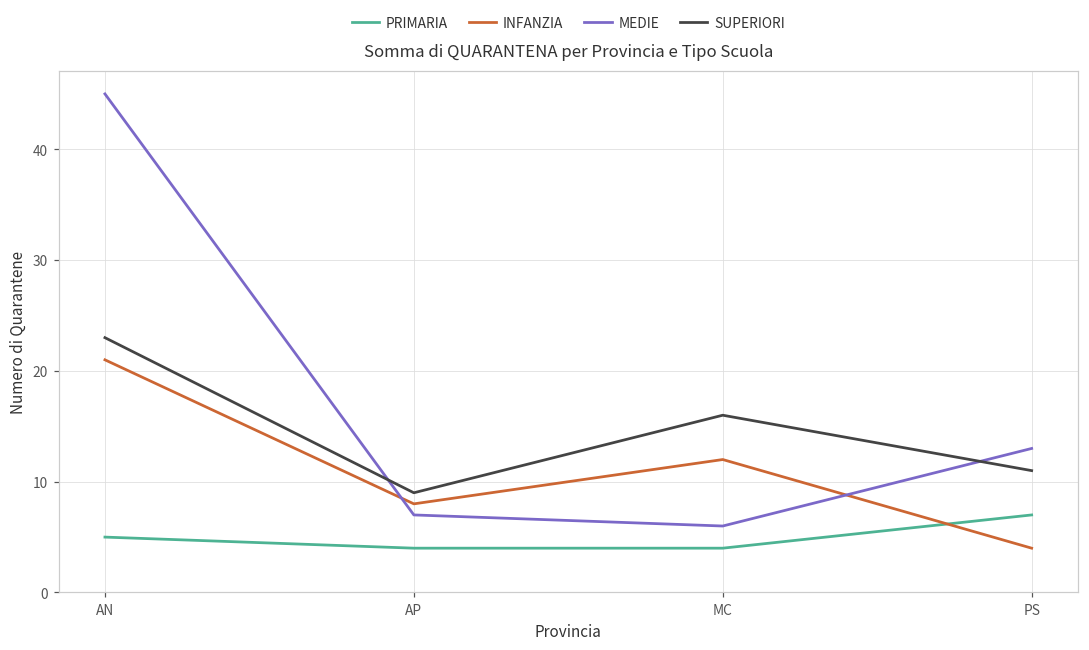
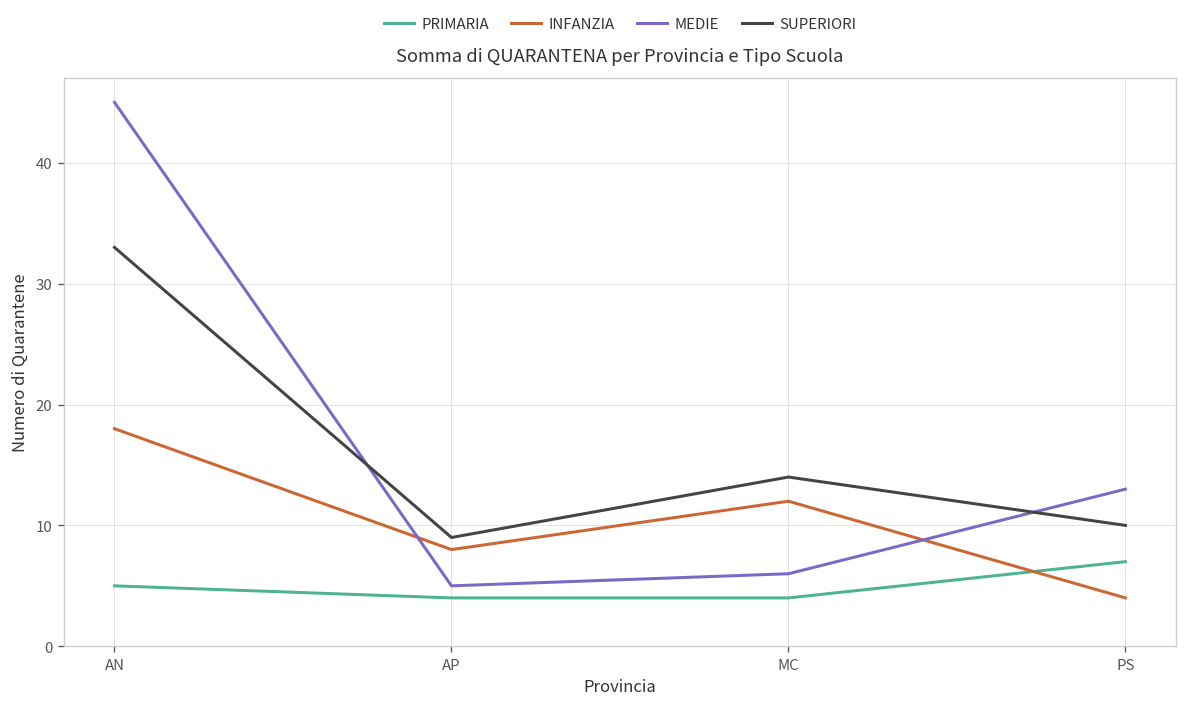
  {
    "PRIMARIA": {
      "AN": 5,
      "AP": 4,
      "MC": 4,
      "PS": 7
    },
    "INFANZIA": {
-     "AN": 21,
+     "AN": 18,
      "AP": 8,
      "MC": 12,
      "PS": 4
    },
    "MEDIE": {
      "AN": 45,
-     "AP": 7,
+     "AP": 5,
      "MC": 6,
      "PS": 13
    },
    "SUPERIORI": {
-     "AN": 23,
+     "AN": 33,
      "AP": 9,
-     "MC": 16,
-     "PS": 11
+     "MC": 14,
+     "PS": 10
    }
  }
